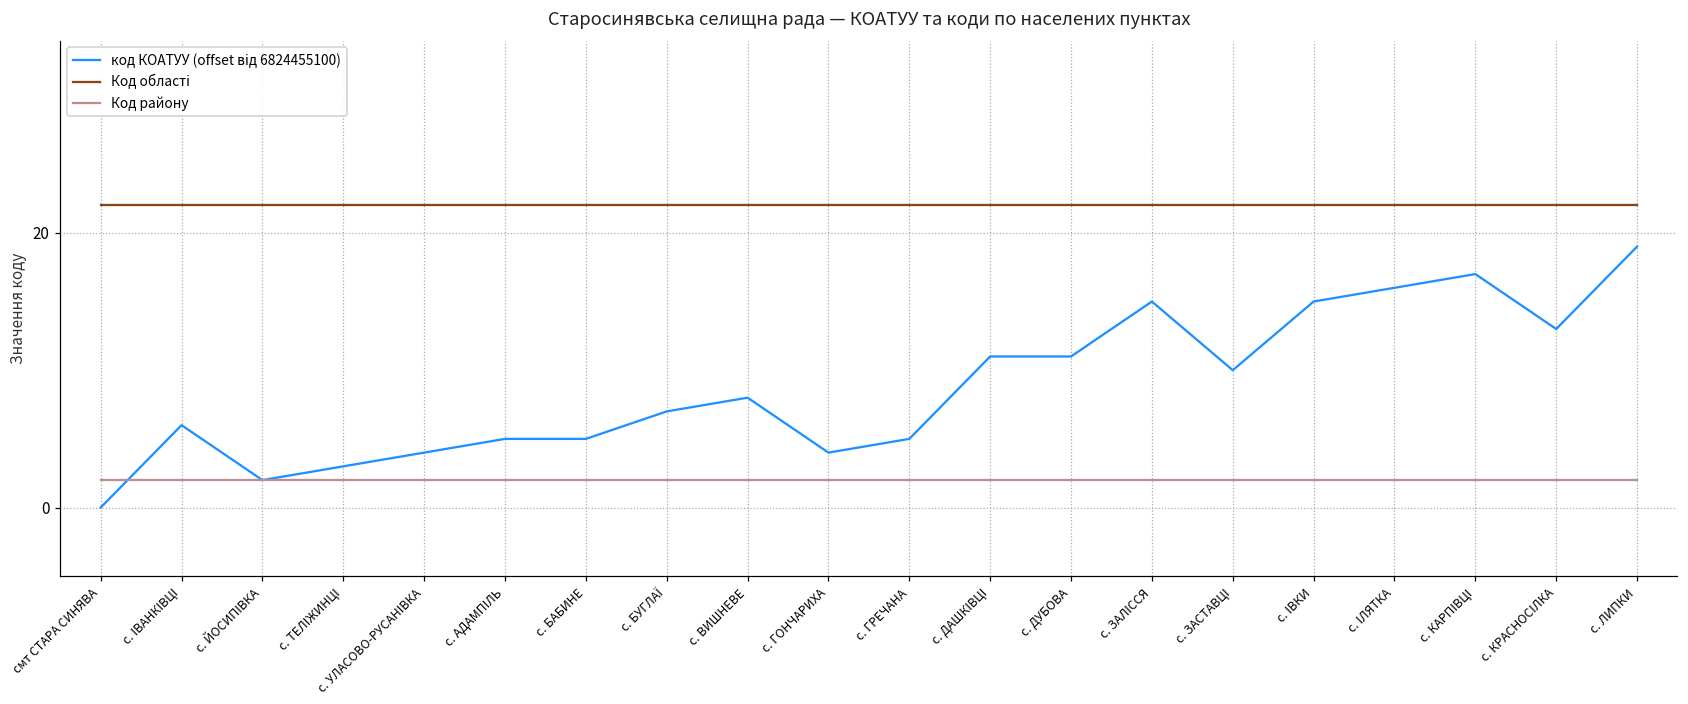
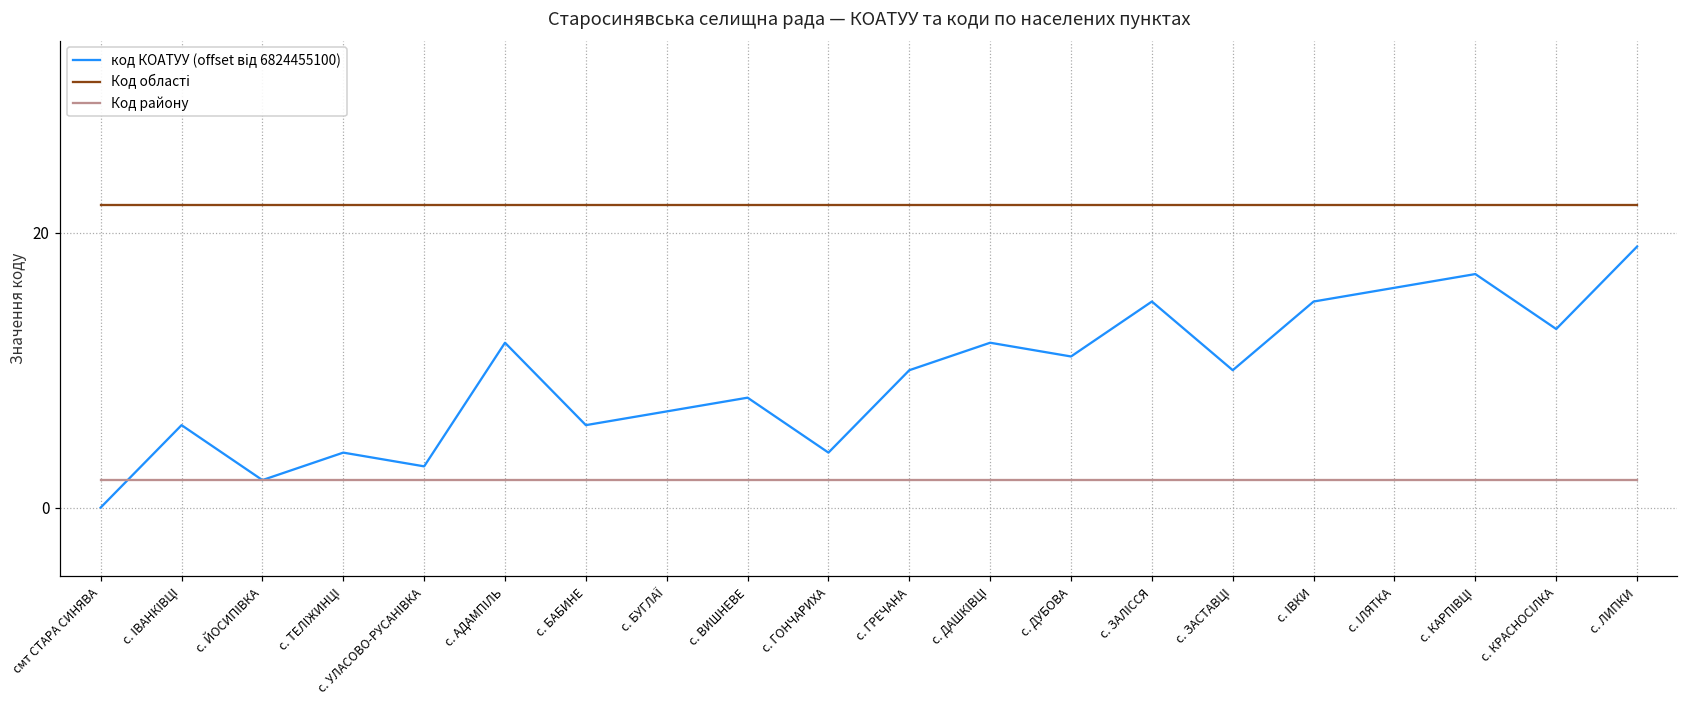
  {
    "код КОАТУУ (offset від 6824455100)": {
      "смт СТАРА СИНЯВА": 0.0,
      "с. ІВАНКІВЦІ": 6.0,
-     "с. ТЕЛІЖИНЦІ": 3.0,
-     "с. УЛАСОВО-РУСАНІВКА": 4.0,
-     "с. АДАМПІЛЬ": 5.0,
-     "с. БАБИНЕ": 5.0,
+     "с. ТЕЛІЖИНЦІ": 4.0,
+     "с. УЛАСОВО-РУСАНІВКА": 3.0,
+     "с. АДАМПІЛЬ": 12.0,
+     "с. БАБИНЕ": 6.0,
      "с. БУГЛАЇ": 7.0,
      "с. ВИШНЕВЕ": 8.0,
      "с. ГОНЧАРИХА": 4.0,
-     "с. ГРЕЧАНА": 5.0,
-     "с. ДАШКІВЦІ": 11.0,
+     "с. ГРЕЧАНА": 10.0,
+     "с. ДАШКІВЦІ": 12.0,
      "с. ДУБОВА": 11.0,
      "с. ЗАЛІССЯ": 15.0,
      "с. ЗАСТАВЦІ": 10.0,
      "с. ІВКИ": 15.0,
      "с. ІЛЯТКА": 16.0,
      "с. КАРПІВЦІ": 17.0,
      "с. КРАСНОСІЛКА": 13.0,
      "с. ЛИПКИ": 19.0
    },
    "Код області": {
      "смт СТАРА СИНЯВА": 22.0,
      "с. ІВАНКІВЦІ": 22.0,
      "с. ЙОСИПІВКА": 22.0,
      "с. ТЕЛІЖИНЦІ": 22.0,
      "с. УЛАСОВО-РУСАНІВКА": 22.0,
      "с. АДАМПІЛЬ": 22.0,
      "с. БАБИНЕ": 22.0,
      "с. БУГЛАЇ": 22.0,
      "с. ВИШНЕВЕ": 22.0,
      "с. ГОНЧАРИХА": 22.0,
      "с. ГРЕЧАНА": 22.0,
      "с. ДАШКІВЦІ": 22.0,
      "с. ДУБОВА": 22.0,
      "с. ЗАЛІССЯ": 22.0,
      "с. ЗАСТАВЦІ": 22.0,
      "с. ІВКИ": 22.0,
      "с. ІЛЯТКА": 22.0,
      "с. КАРПІВЦІ": 22.0,
      "с. КРАСНОСІЛКА": 22.0,
      "с. ЛИПКИ": 22.0
    },
    "Код району": {
      "смт СТАРА СИНЯВА": 2.0,
      "с. ІВАНКІВЦІ": 2.0,
      "с. ТЕЛІЖИНЦІ": 2.0,
      "с. УЛАСОВО-РУСАНІВКА": 2.0,
      "с. АДАМПІЛЬ": 2.0,
      "с. БАБИНЕ": 2.0,
      "с. БУГЛАЇ": 2.0,
      "с. ВИШНЕВЕ": 2.0,
      "с. ГОНЧАРИХА": 2.0,
      "с. ГРЕЧАНА": 2.0,
      "с. ДАШКІВЦІ": 2.0,
      "с. ДУБОВА": 2.0,
      "с. ЗАЛІССЯ": 2.0,
      "с. ЗАСТАВЦІ": 2.0,
      "с. ІВКИ": 2.0,
      "с. ІЛЯТКА": 2.0,
      "с. КАРПІВЦІ": 2.0,
      "с. КРАСНОСІЛКА": 2.0,
      "с. ЛИПКИ": 2.0
    }
  }
